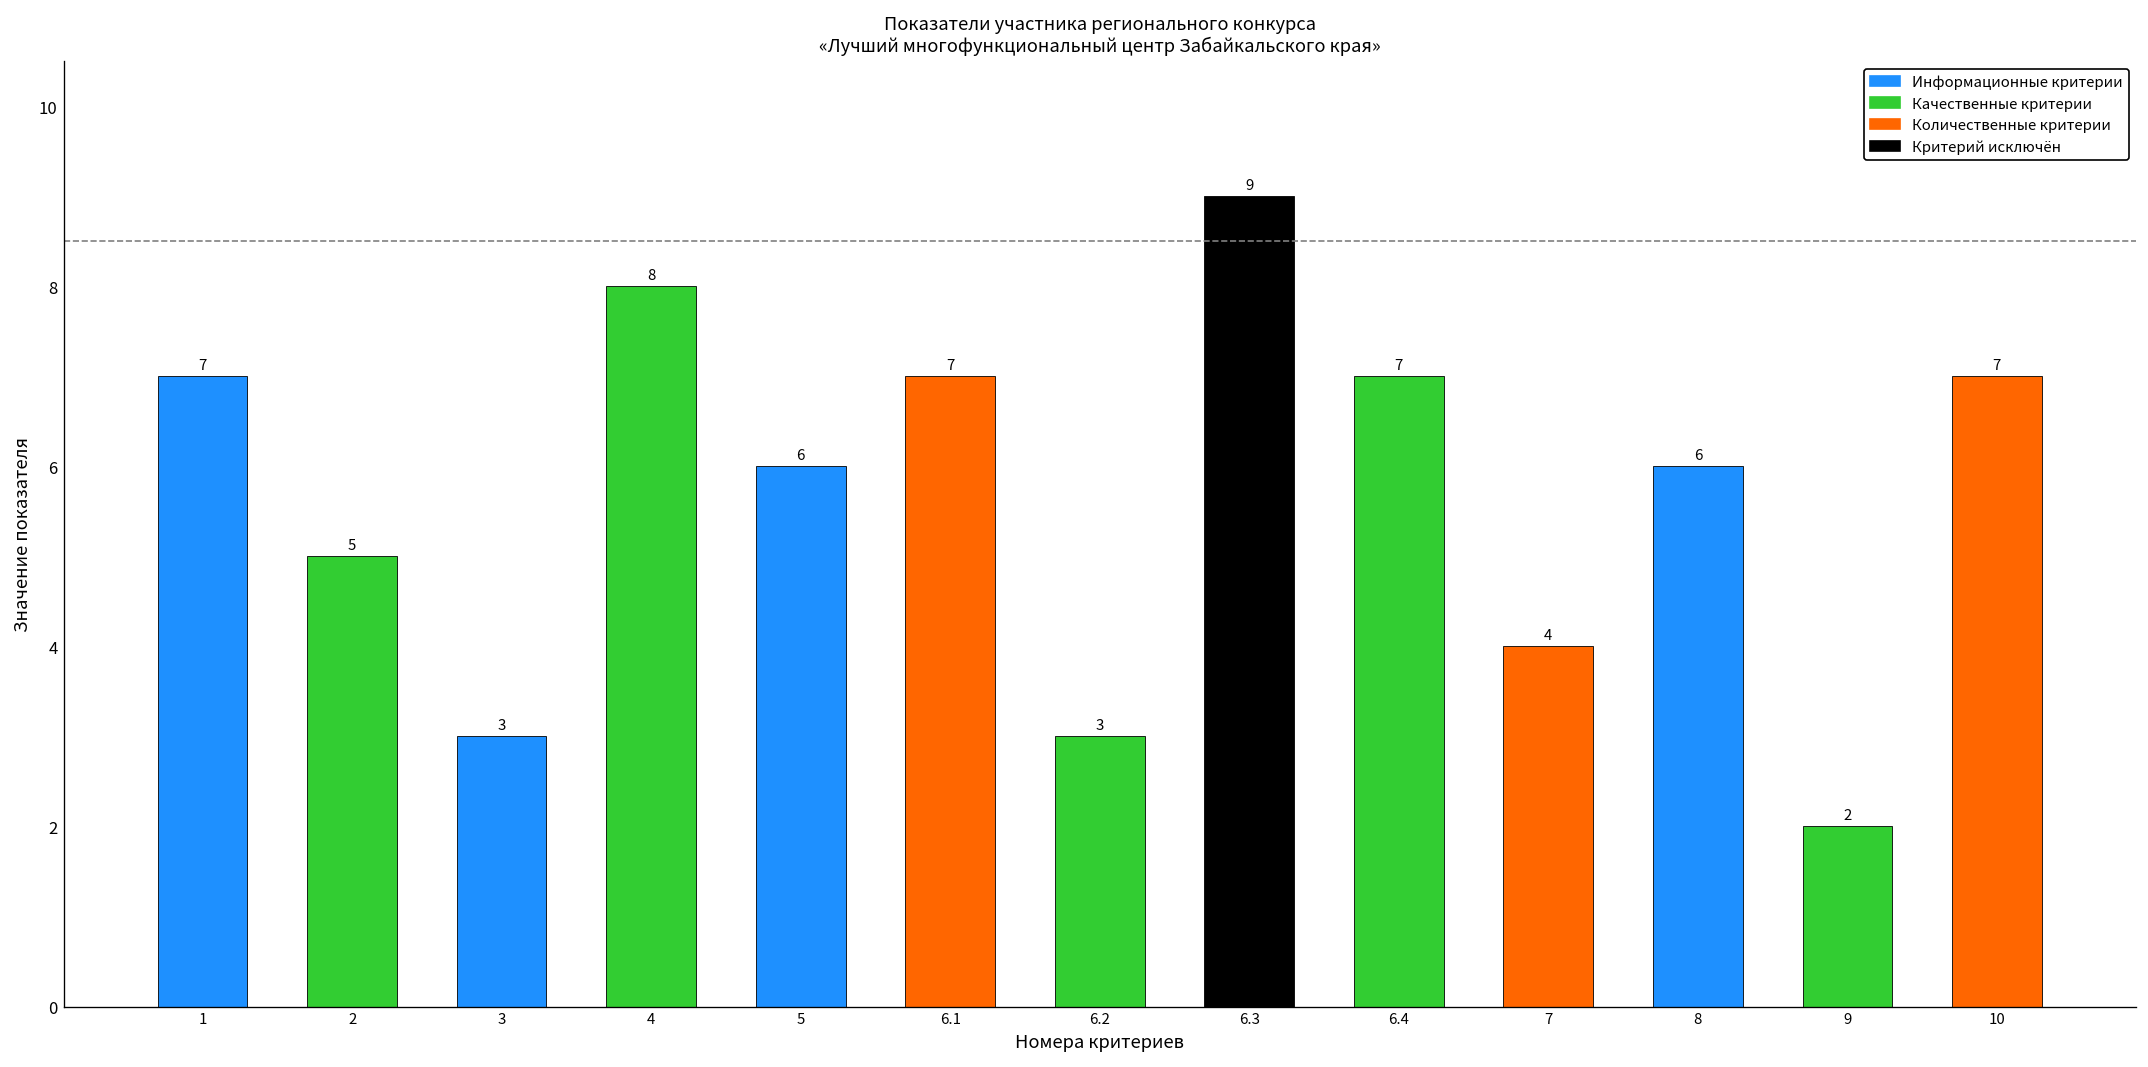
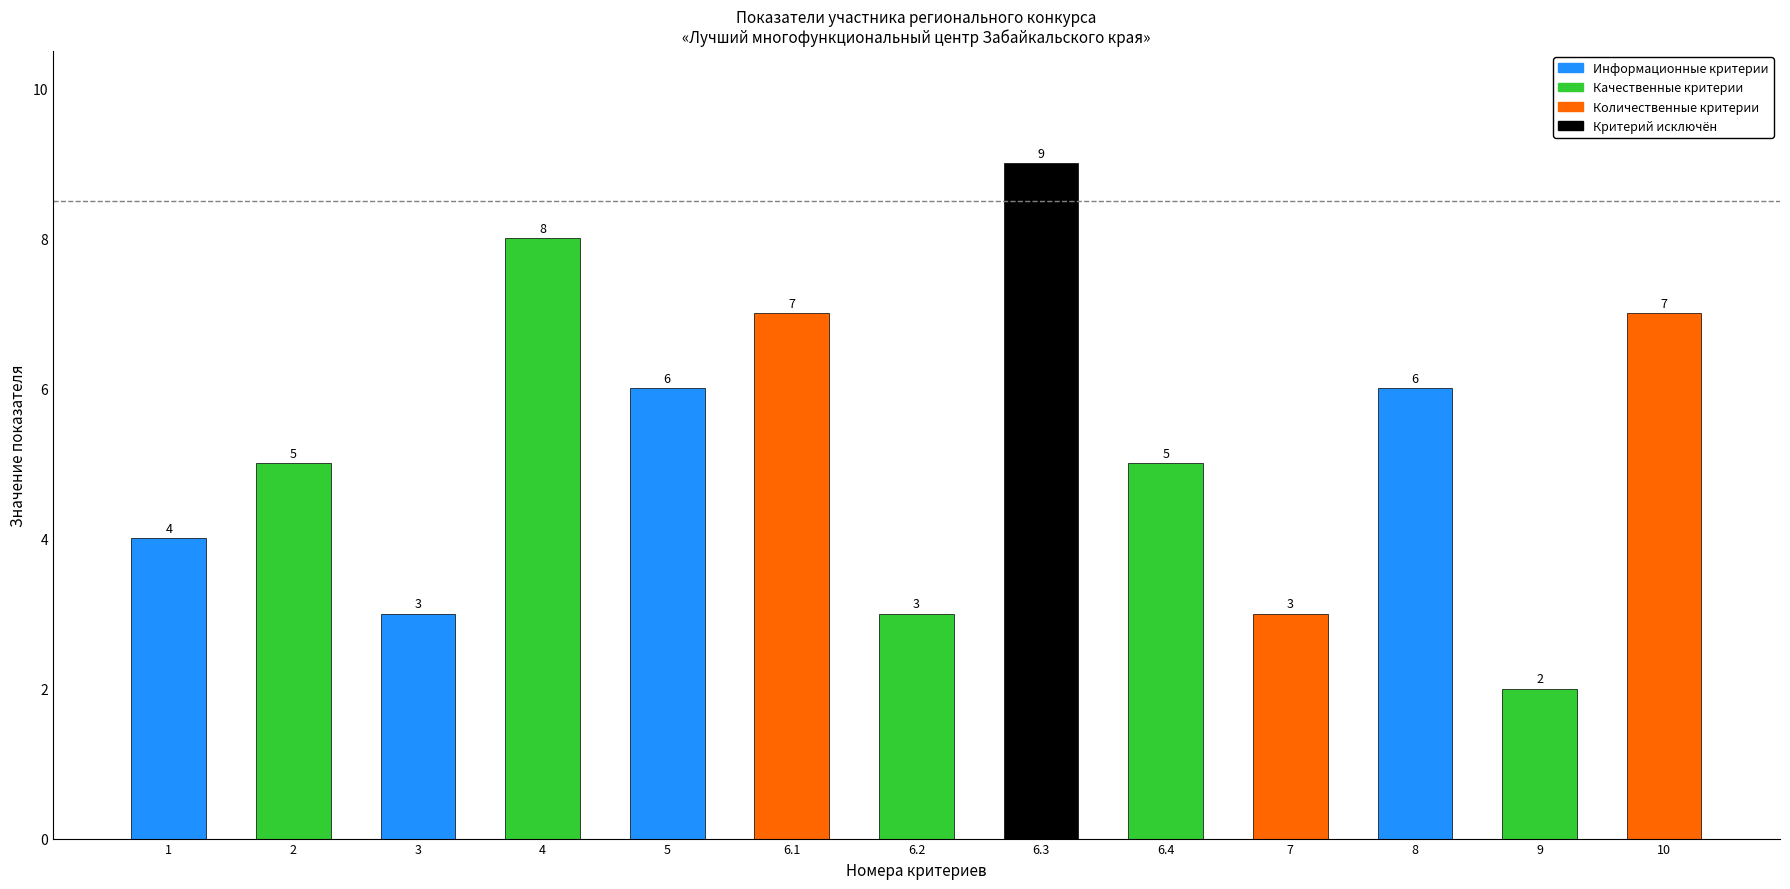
  {
-   "1": 7,
+   "1": 4,
    "2": 5,
    "3": 3,
    "4": 8,
    "5": 6,
    "6.1": 7,
    "6.2": 3,
    "6.3": 9,
-   "6.4": 7,
-   "7": 4,
+   "6.4": 5,
+   "7": 3,
    "8": 6,
    "9": 2,
    "10": 7
  }
